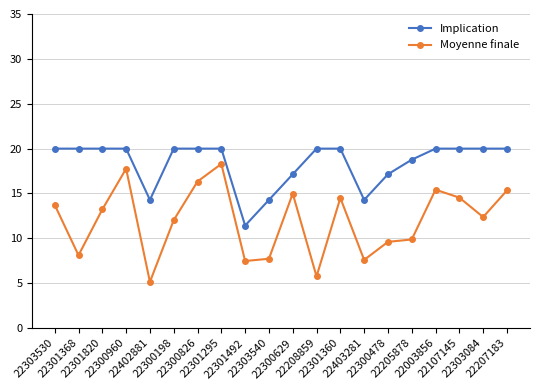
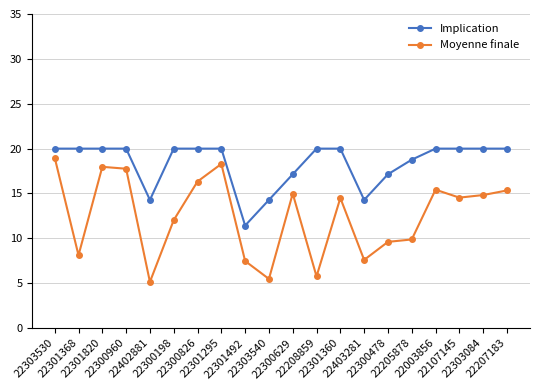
  {
    "Implication": {
      "22303530": 20,
      "22301368": 20,
      "22301820": 20,
      "22300960": 20,
      "22402881": 14,
      "22300198": 20,
      "22300826": 20,
      "22301295": 20,
      "22301492": 11,
      "22303540": 14,
      "22300629": 17,
      "22208859": 20,
      "22301360": 20,
      "22403281": 14,
      "22300478": 17,
      "22205878": 19,
      "22003856": 20,
      "22107145": 20,
      "22303084": 20,
      "22207183": 20
    },
    "Moyenne finale": {
-     "22303530": 14,
+     "22303530": 19,
      "22301368": 8,
-     "22301820": 13,
+     "22301820": 18,
      "22300960": 18,
      "22402881": 5,
      "22300198": 12,
      "22300826": 16,
      "22301295": 18,
      "22301492": 7,
-     "22303540": 8,
+     "22303540": 5,
      "22300629": 15,
      "22208859": 6,
      "22301360": 15,
      "22403281": 8,
      "22300478": 10,
      "22205878": 10,
      "22003856": 15,
      "22107145": 15,
-     "22303084": 12,
+     "22303084": 15,
      "22207183": 15
    }
  }
